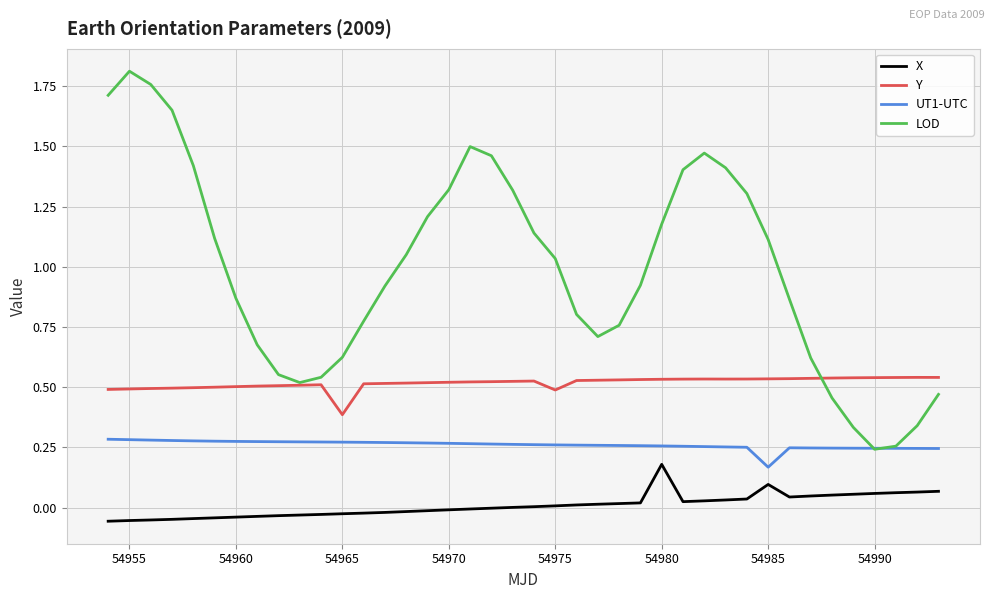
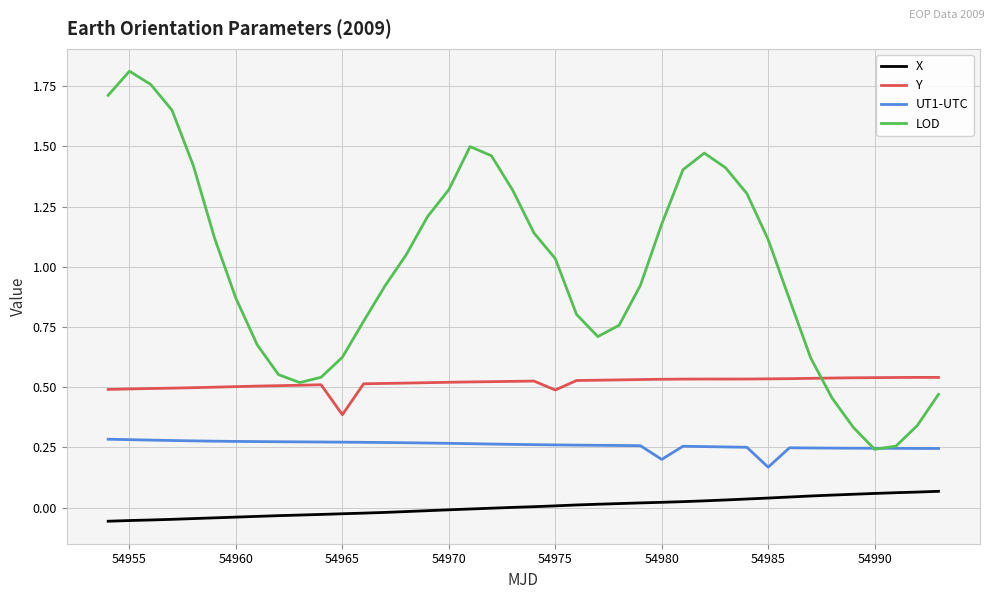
  {
    "X": {
      "54955": -0.05,
      "54960": -0.04,
      "54965": -0.03,
      "54970": -0.01,
      "54975": 0.01,
-     "54980": 0.18,
-     "54985": 0.10,
+     "54980": 0.02,
+     "54985": 0.04,
      "54990": 0.06
    },
    "Y": {
      "54955": 0.49,
      "54960": 0.50,
      "54965": 0.39,
      "54970": 0.52,
      "54975": 0.49,
      "54980": 0.53,
      "54985": 0.53,
      "54990": 0.54
    },
    "UT1-UTC": {
      "54955": 0.28,
      "54960": 0.27,
      "54965": 0.27,
      "54970": 0.27,
      "54975": 0.26,
-     "54980": 0.26,
+     "54980": 0.20,
      "54985": 0.17
    },
    "LOD": {
      "54955": 1.81,
      "54960": 0.87,
      "54965": 0.62,
      "54970": 1.32,
      "54975": 1.03,
      "54980": 1.18,
      "54985": 1.11
    }
  }
